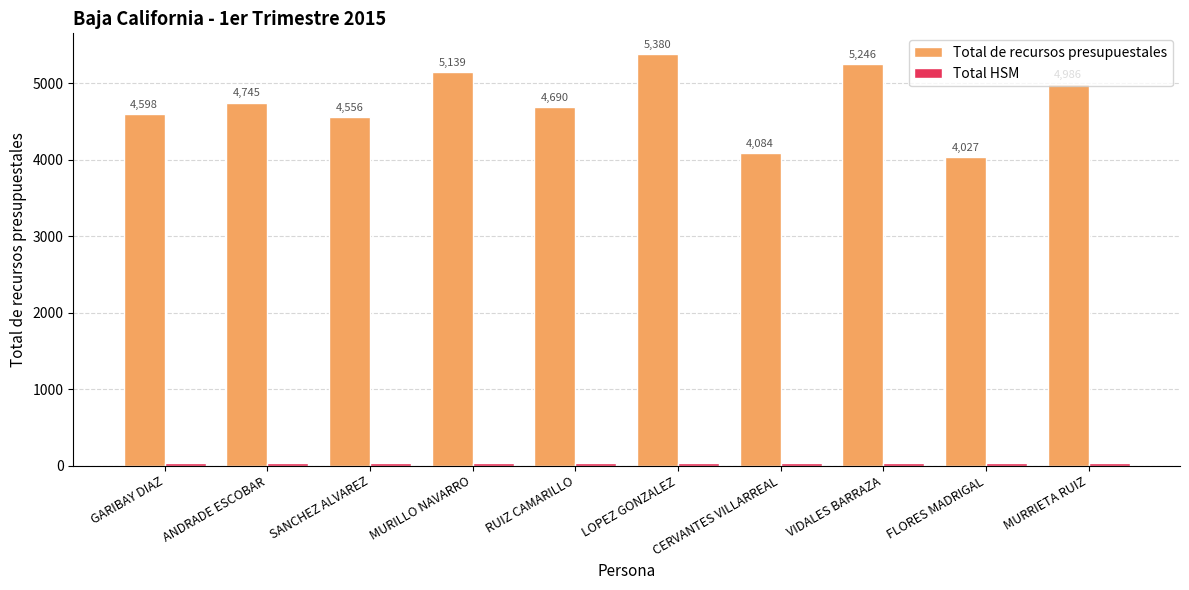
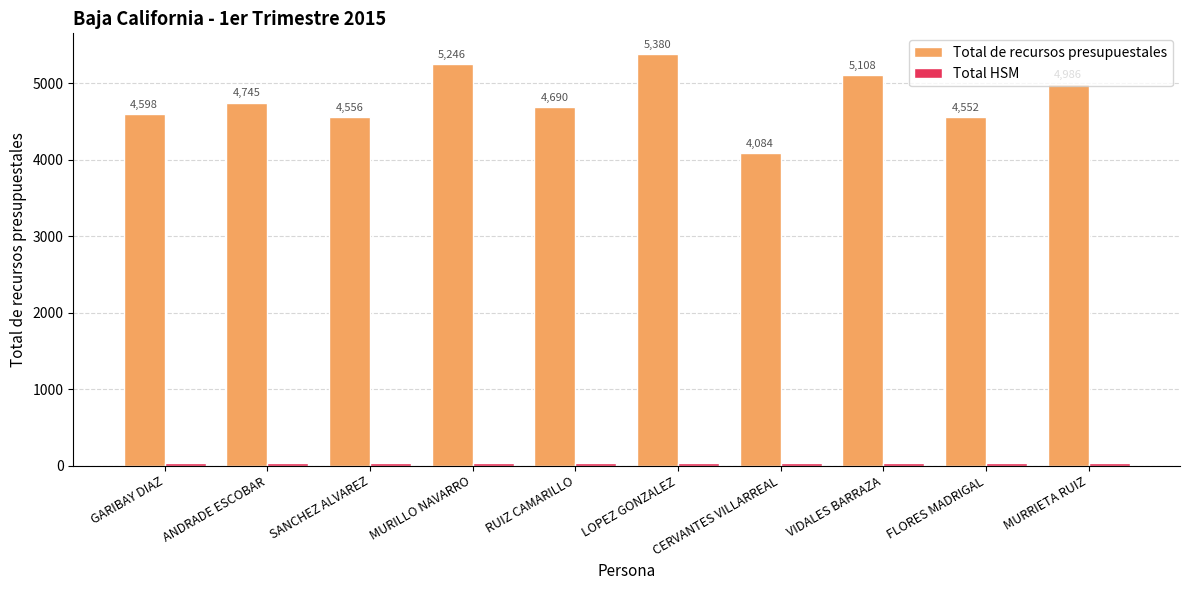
  {
    "Total de recursos presupuestales": {
      "GARIBAY DIAZ": "4,598",
      "ANDRADE ESCOBAR": "4,745",
      "SANCHEZ ALVAREZ": "4,556",
-     "MURILLO NAVARRO": "5,139",
+     "MURILLO NAVARRO": "5,246",
      "RUIZ CAMARILLO": "4,690",
      "LOPEZ GONZALEZ": "5,380",
      "CERVANTES VILLARREAL": "4,084",
-     "VIDALES BARRAZA": "5,246",
-     "FLORES MADRIGAL": "4,027"
+     "VIDALES BARRAZA": "5,108",
+     "FLORES MADRIGAL": "4,552"
    },
    "Total HSM": {
      "GARIBAY DIAZ": "0",
      "ANDRADE ESCOBAR": "0",
      "SANCHEZ ALVAREZ": "0",
      "MURILLO NAVARRO": "0",
      "RUIZ CAMARILLO": "0",
      "LOPEZ GONZALEZ": "0",
      "CERVANTES VILLARREAL": "0",
      "VIDALES BARRAZA": "0",
      "FLORES MADRIGAL": "0",
      "MURRIETA RUIZ": "0"
    }
  }
